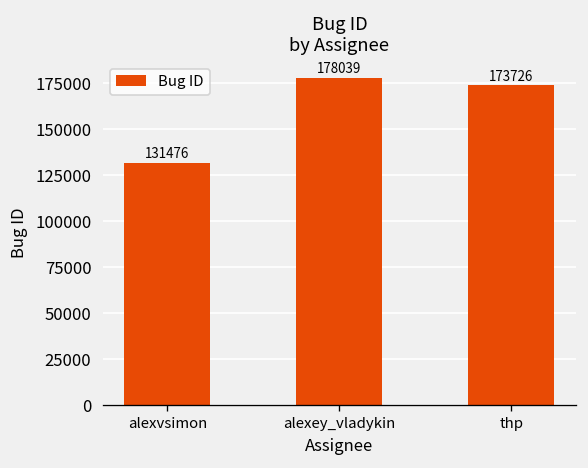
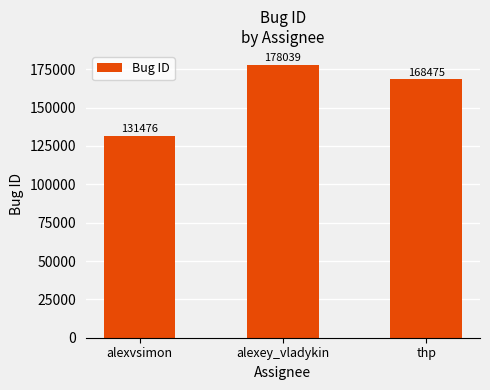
  {
    "alexvsimon": 131476,
    "alexey_vladykin": 178039,
-   "thp": 173726
+   "thp": 168475
  }
